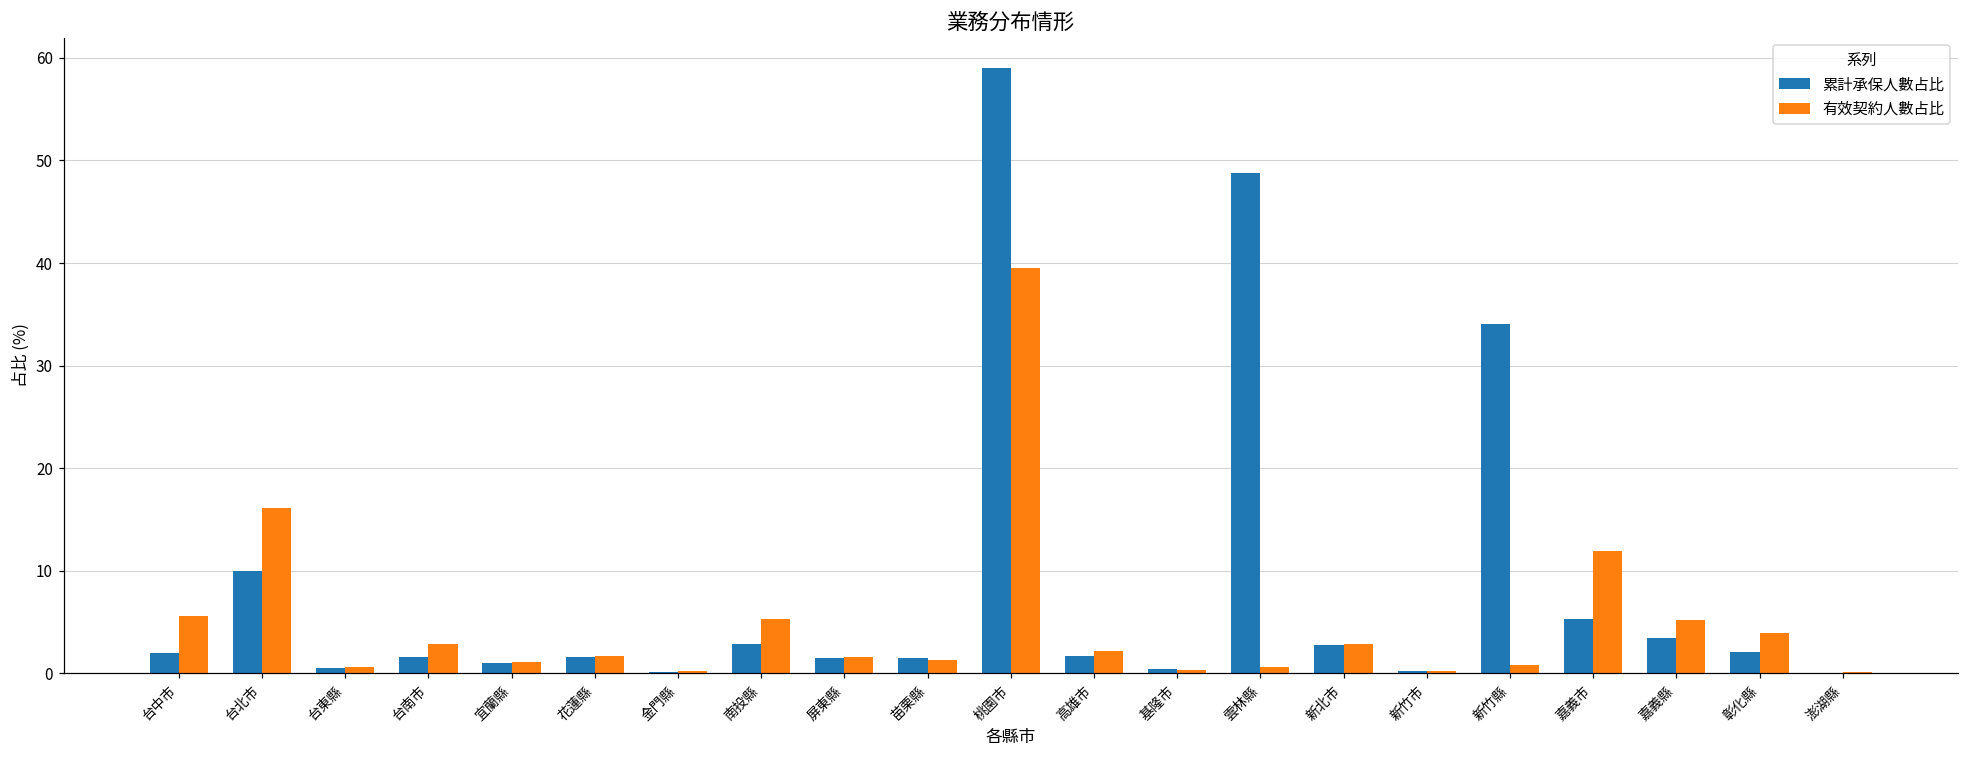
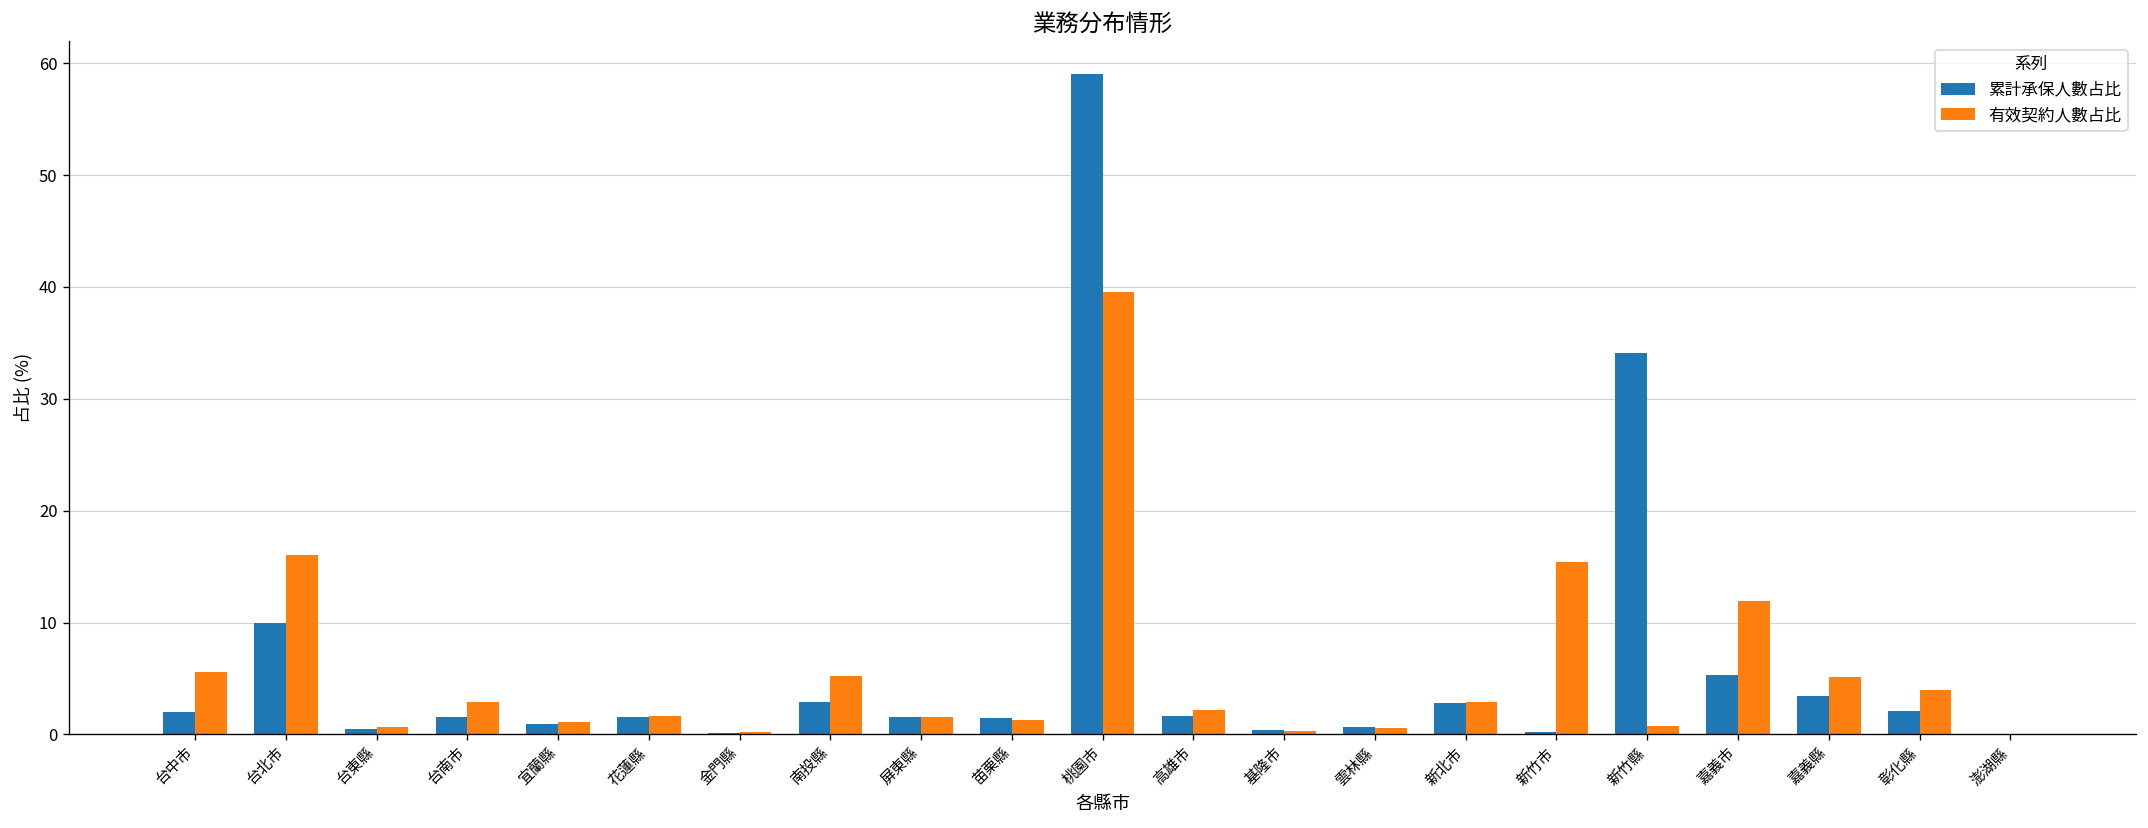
  {
    "累計承保人數占比": {
      "台中市": 2,
      "台北市": 10,
      "台東縣": 0,
      "台南市": 2,
      "宜蘭縣": 1,
      "花蓮縣": 2,
      "南投縣": 3,
      "屏東縣": 2,
      "苗栗縣": 1,
      "桃園市": 59,
      "高雄市": 2,
      "基隆市": 0,
-     "雲林縣": 49,
+     "雲林縣": 1,
      "新北市": 3,
      "新竹縣": 34,
      "嘉義市": 5,
      "嘉義縣": 3,
      "彰化縣": 2
    },
    "有效契約人數占比": {
      "台中市": 6,
      "台北市": 16,
      "台東縣": 1,
      "台南市": 3,
      "宜蘭縣": 1,
      "花蓮縣": 2,
      "南投縣": 5,
      "屏東縣": 2,
      "苗栗縣": 1,
      "桃園市": 40,
      "高雄市": 2,
      "基隆市": 0,
      "雲林縣": 1,
      "新北市": 3,
-     "新竹市": 0,
+     "新竹市": 15,
      "新竹縣": 1,
      "嘉義市": 12,
      "嘉義縣": 5,
      "彰化縣": 4
    }
  }
